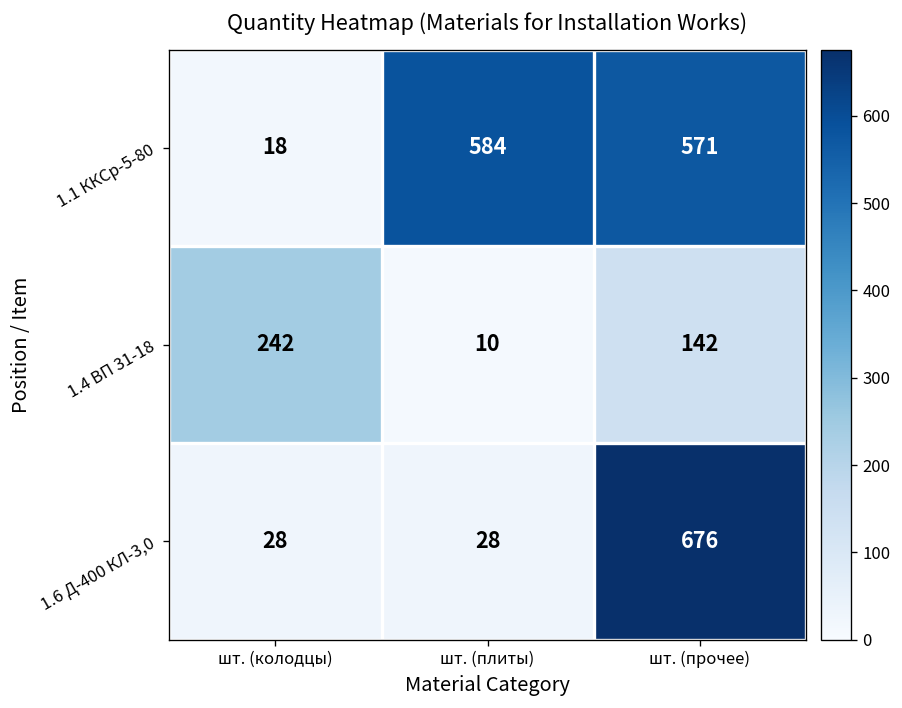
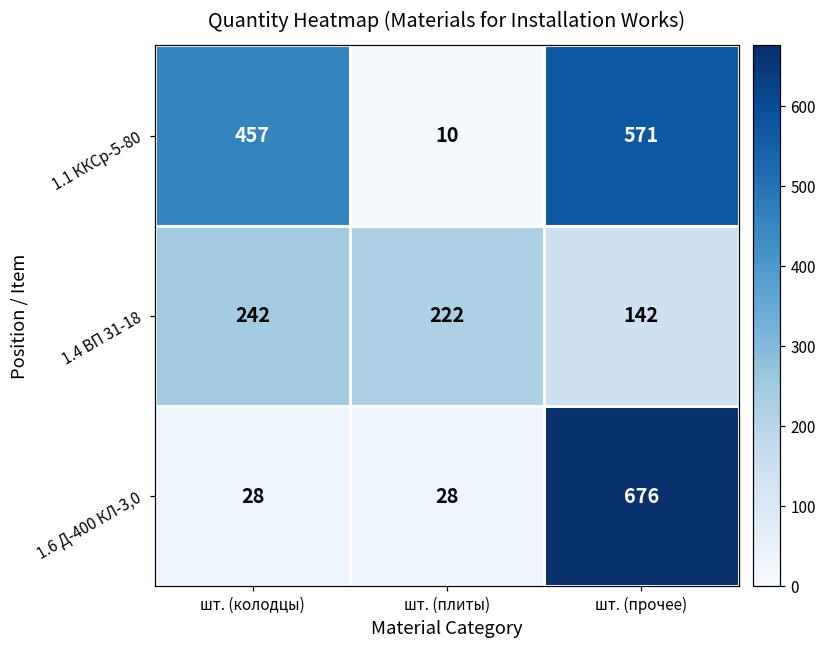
  {
    "1.1 ККСр-5-80": {
-     "шт. (колодцы)": 18,
-     "шт. (плиты)": 584,
+     "шт. (колодцы)": 457,
+     "шт. (плиты)": 10,
      "шт. (прочее)": 571
    },
    "1.4 ВП 31-18": {
      "шт. (колодцы)": 242,
-     "шт. (плиты)": 10,
+     "шт. (плиты)": 222,
      "шт. (прочее)": 142
    },
    "1.6 Д-400 КЛ-3,0": {
      "шт. (колодцы)": 28,
      "шт. (плиты)": 28,
      "шт. (прочее)": 676
    }
  }
